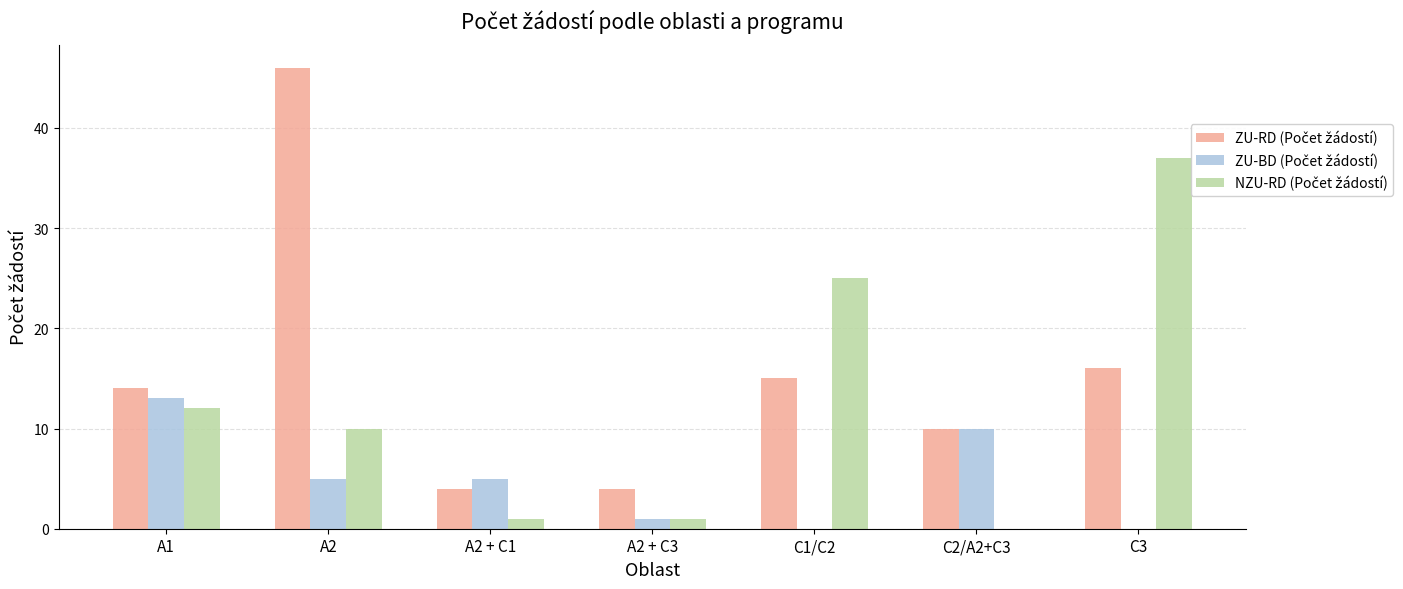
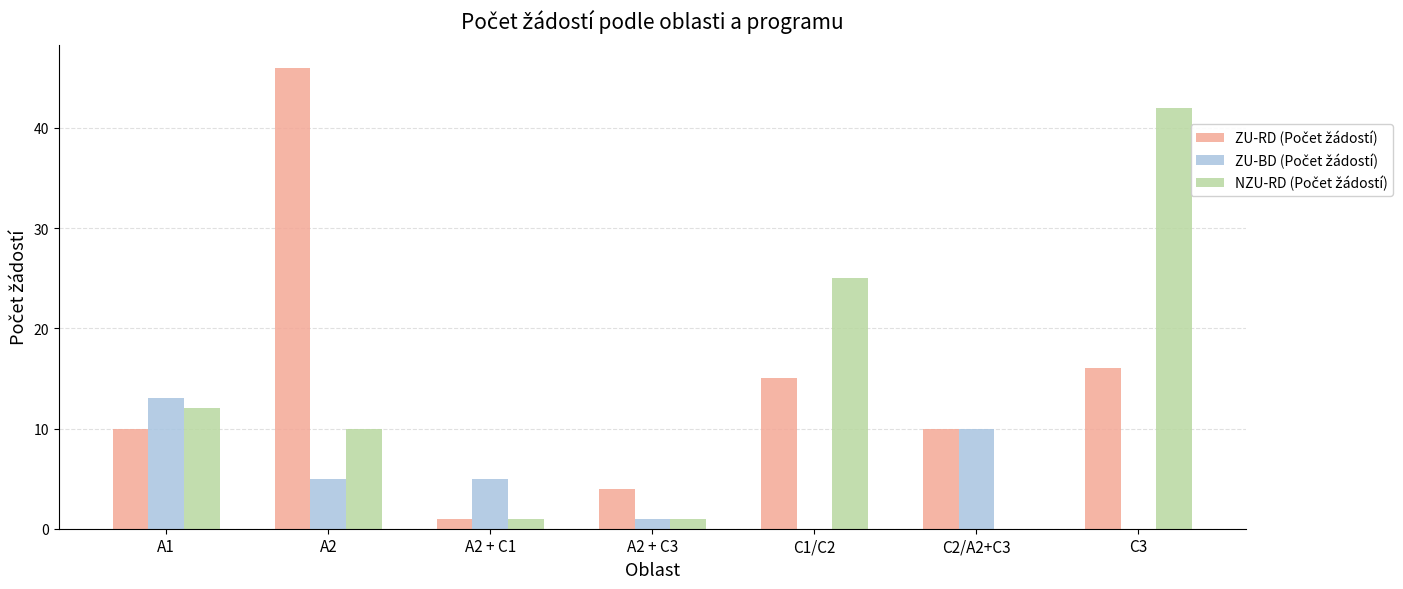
  {
    "ZU-RD (Počet žádostí)": {
-     "A1": 14,
+     "A1": 10,
      "A2": 46,
-     "A2 + C1": 4,
+     "A2 + C1": 1,
      "A2 + C3": 4,
      "C1/C2": 15,
      "C2/A2+C3": 10,
      "C3": 16
    },
    "ZU-BD (Počet žádostí)": {
      "A1": 13,
      "A2": 5,
      "A2 + C1": 5,
      "A2 + C3": 1,
      "C1/C2": 0,
      "C2/A2+C3": 10,
      "C3": 0
    },
    "NZU-RD (Počet žádostí)": {
      "A1": 12,
      "A2": 10,
      "A2 + C1": 1,
      "A2 + C3": 1,
      "C1/C2": 25,
      "C2/A2+C3": 0,
-     "C3": 37
+     "C3": 42
    }
  }
